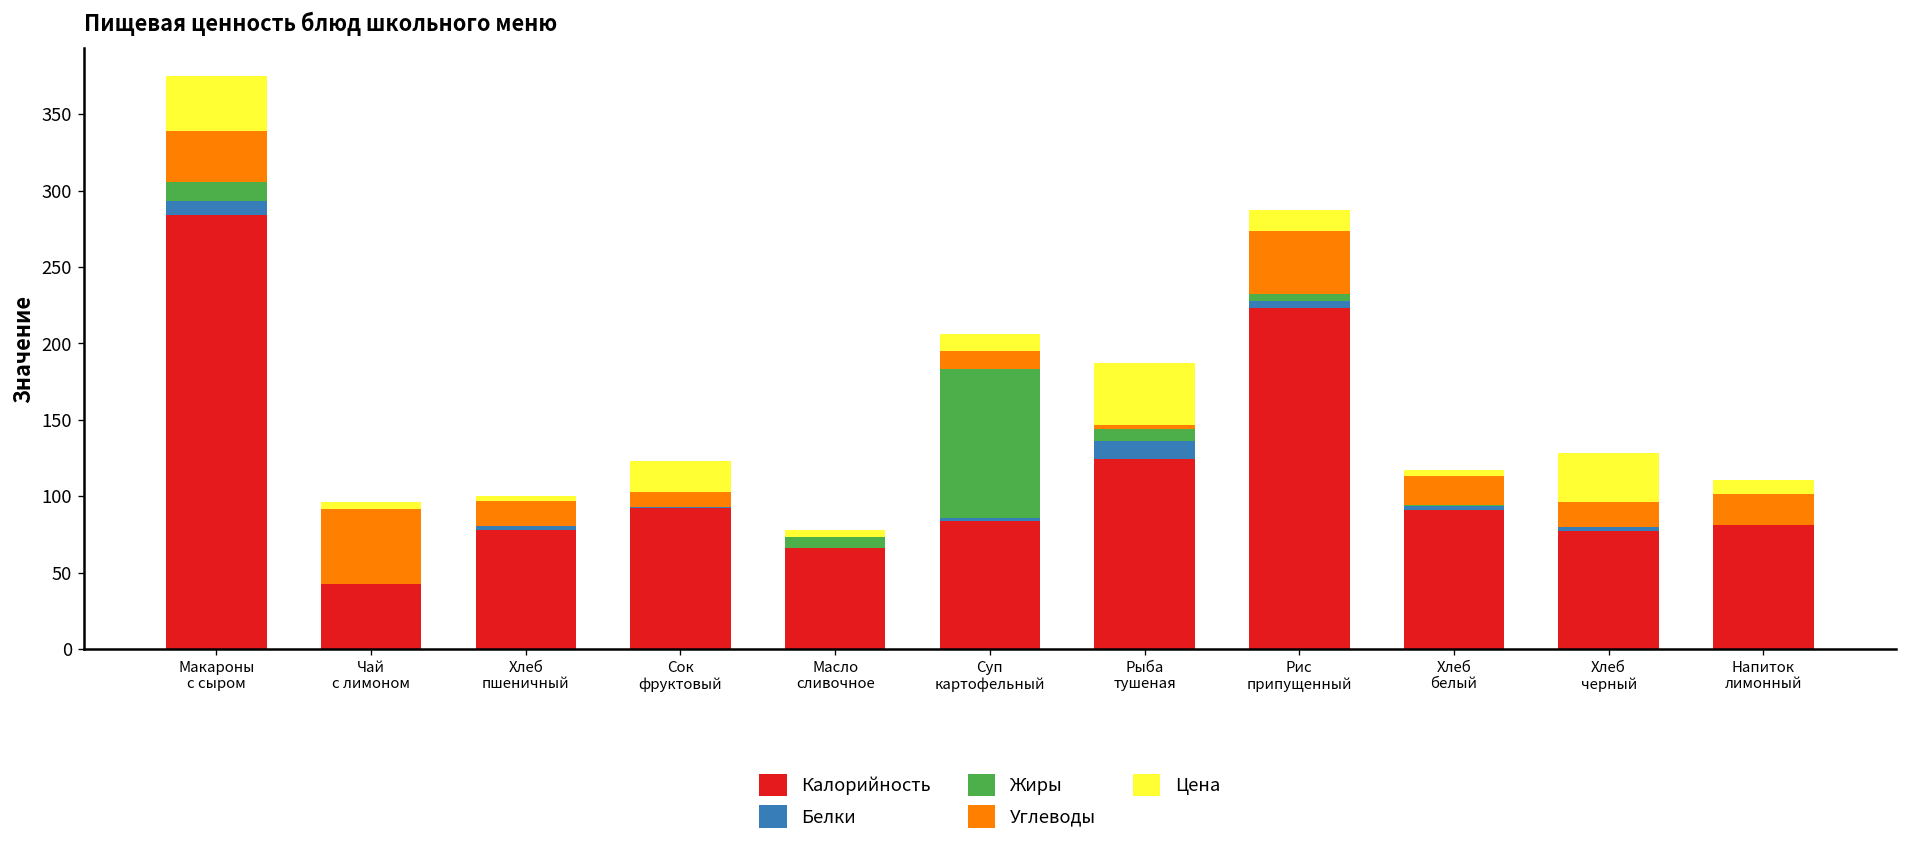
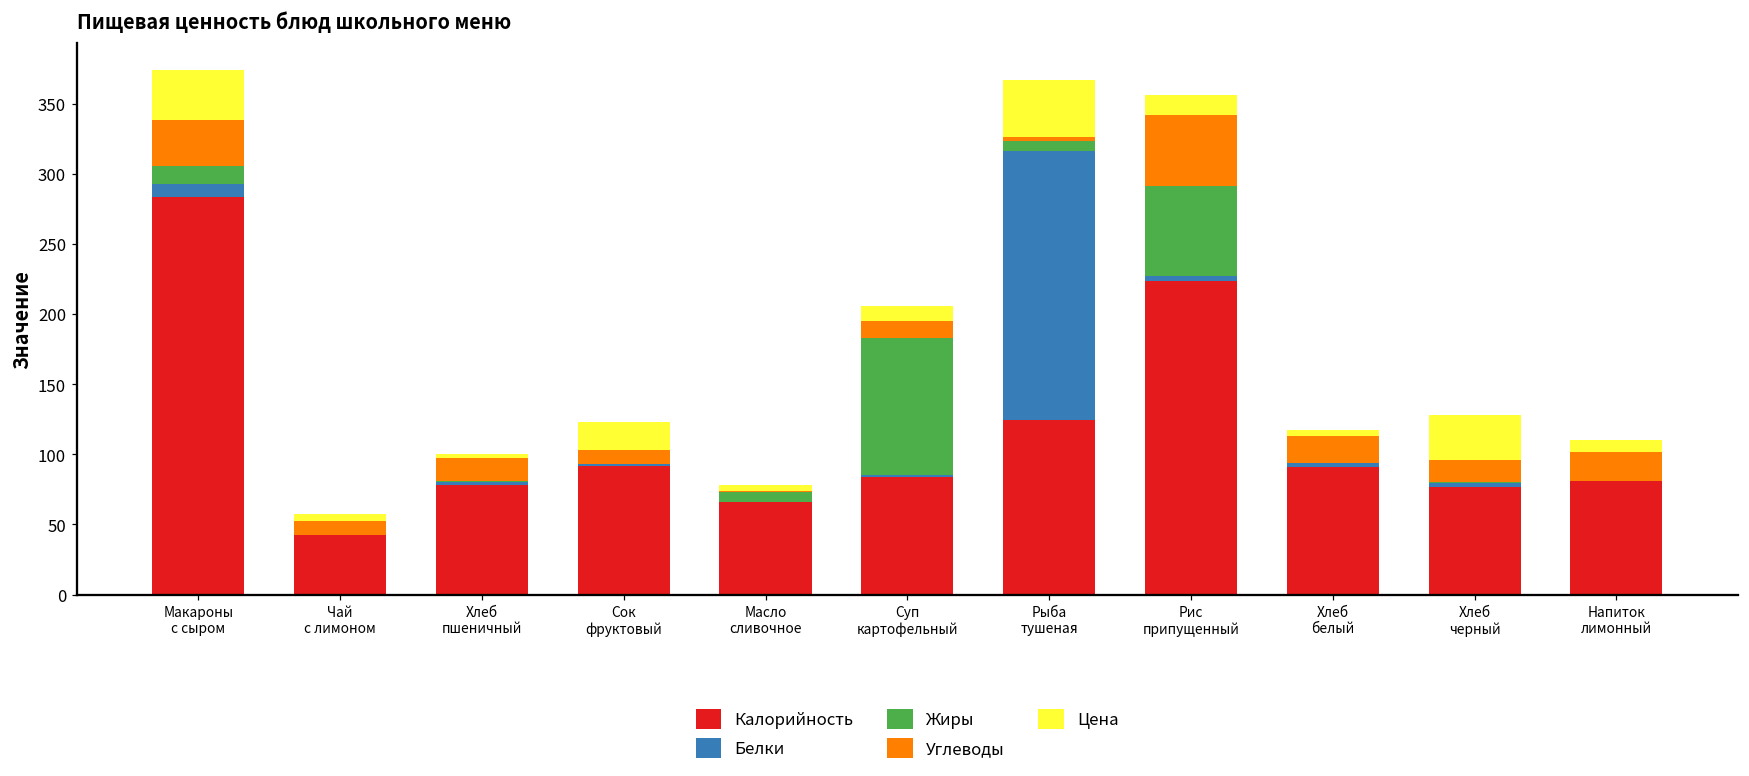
  {
    "Калорийность": {
      "Макароны с сыром": 284,
      "Чай с лимоном": 42,
      "Хлеб пшеничный": 78,
      "Сок фруктовый": 92,
      "Масло сливочное": 66,
      "Суп картофельный": 84,
      "Рыба тушеная": 125,
      "Рис припущенный": 224,
      "Хлеб белый": 91,
      "Хлеб черный": 77,
      "Напиток лимонный": 81
    },
    "Белки": {
      "Макароны с сыром": 9,
      "Хлеб пшеничный": 2,
-     "Рыба тушеная": 12,
+     "Рыба тушеная": 192,
      "Рис припущенный": 4,
      "Хлеб белый": 3,
      "Хлеб черный": 3
    },
    "Жиры": {
      "Макароны с сыром": 13,
      "Масло сливочное": 7,
      "Суп картофельный": 98,
      "Рыба тушеная": 7,
-     "Рис припущенный": 5
+     "Рис припущенный": 64
    },
    "Углеводы": {
      "Макароны с сыром": 33,
-     "Чай с лимоном": 49,
+     "Чай с лимоном": 10,
      "Хлеб пшеничный": 17,
      "Сок фруктовый": 10,
      "Суп картофельный": 12,
      "Рыба тушеная": 3,
-     "Рис припущенный": 42,
+     "Рис припущенный": 51,
      "Хлеб белый": 19,
      "Хлеб черный": 16,
      "Напиток лимонный": 20
    },
    "Цена": {
      "Макароны с сыром": 36,
      "Чай с лимоном": 5,
      "Хлеб пшеничный": 3,
      "Сок фруктовый": 20,
      "Масло сливочное": 4,
      "Суп картофельный": 11,
      "Рыба тушеная": 41,
      "Рис припущенный": 14,
      "Хлеб белый": 4,
      "Хлеб черный": 32,
      "Напиток лимонный": 9
    }
  }
